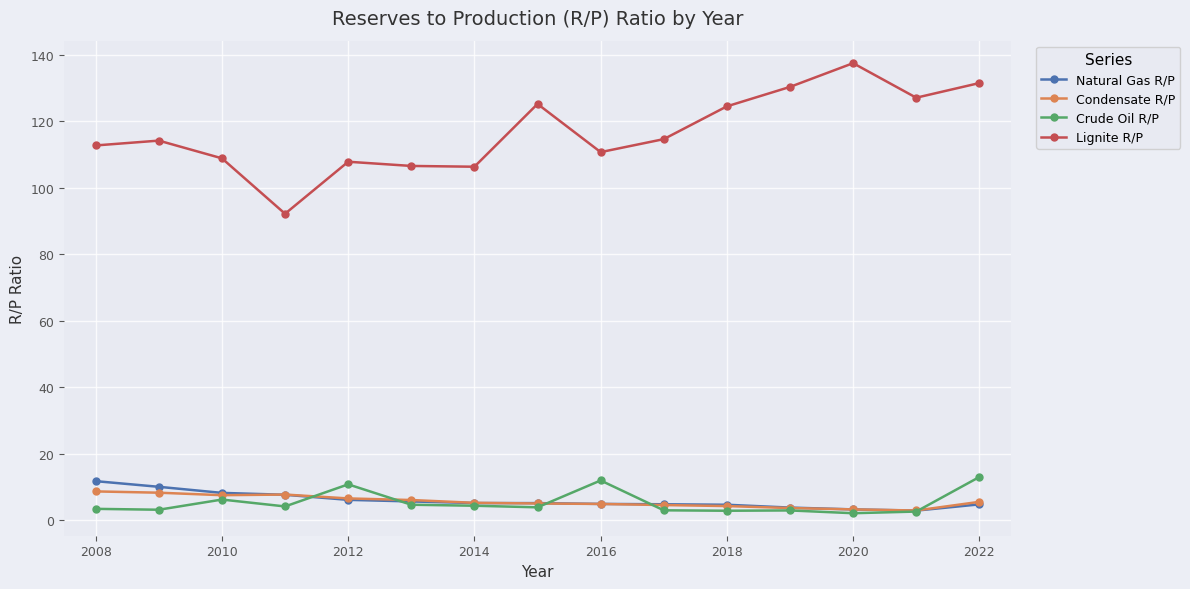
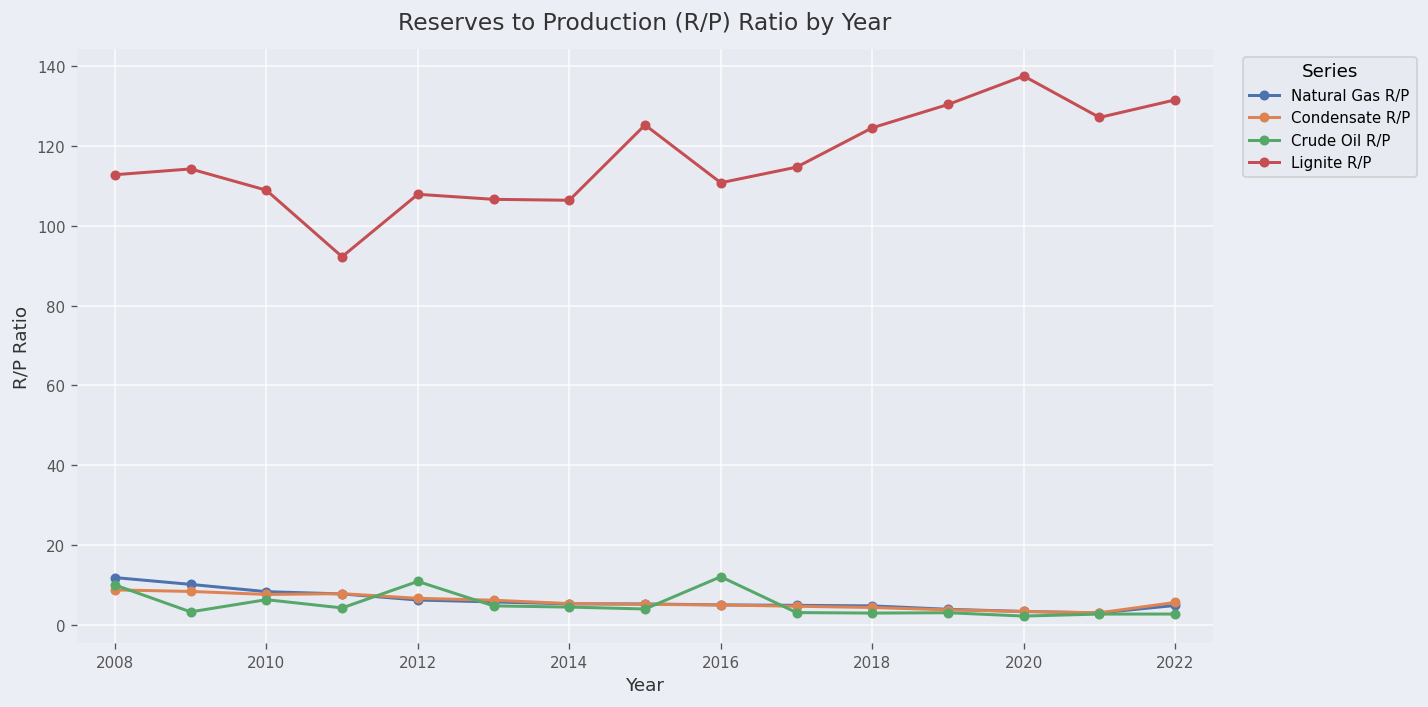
  {
    "Natural Gas R/P": {
      "2008": 12,
      "2022": 5
    },
    "Crude Oil R/P": {
-     "2008": 3,
+     "2008": 10,
      "2010": 6,
      "2012": 11,
      "2014": 4,
      "2016": 12,
      "2018": 3,
      "2020": 2,
-     "2022": 13
+     "2022": 3
    }
  }
